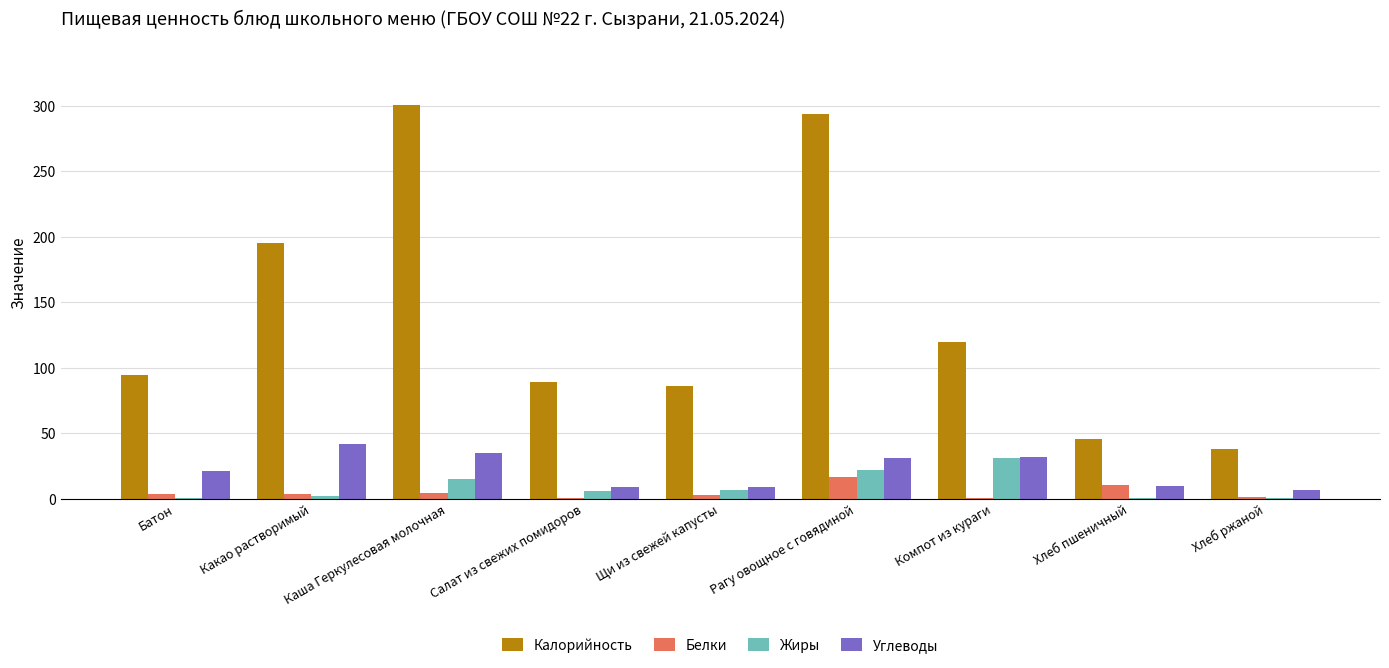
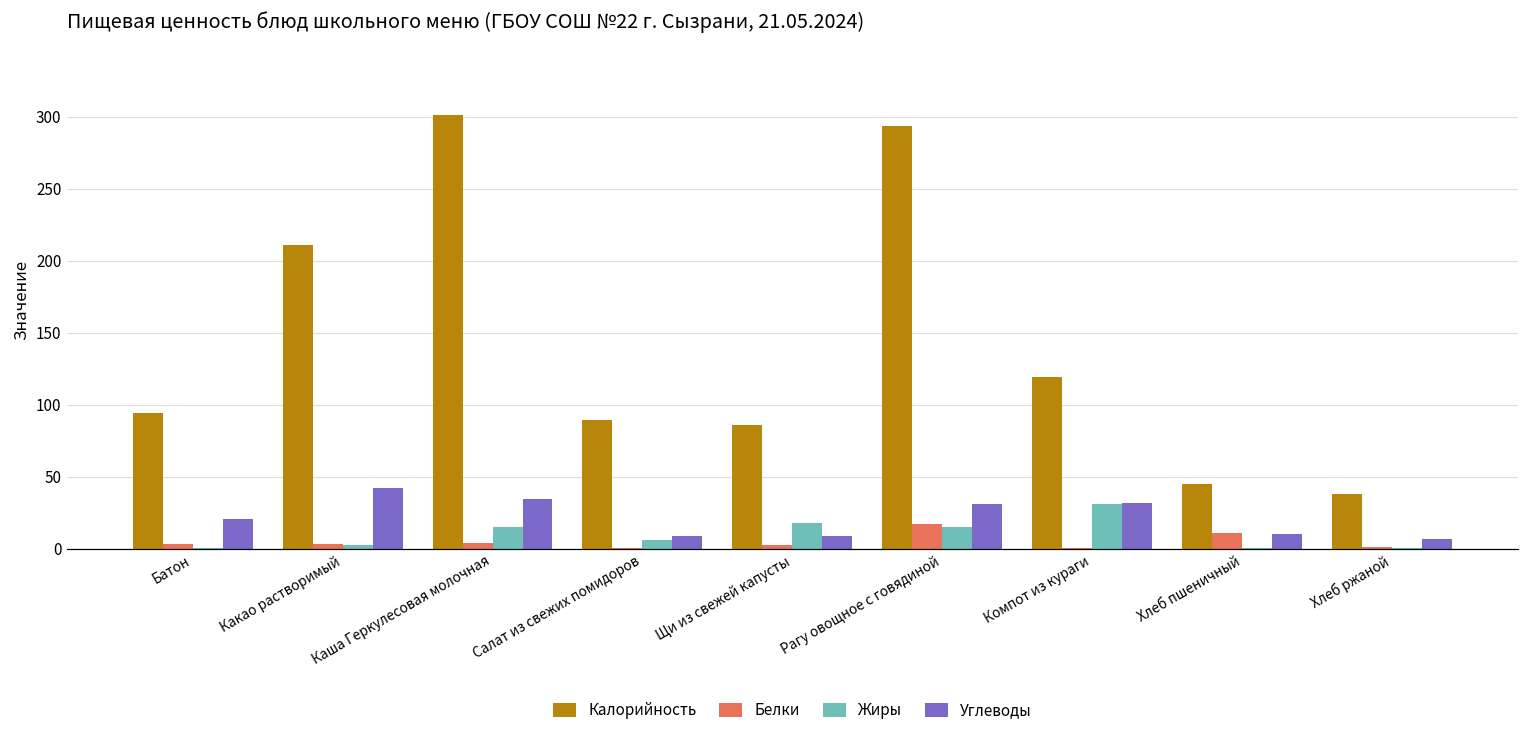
  {
    "Калорийность": {
      "Батон": 94,
-     "Какао растворимый": 195,
+     "Какао растворимый": 211,
      "Каша Геркулесовая молочная": 301,
      "Салат из свежих помидоров": 89,
      "Щи из свежей капусты": 86,
      "Рагу овощное с говядиной": 294,
      "Компот из кураги": 119,
      "Хлеб пшеничный": 45,
      "Хлеб ржаной": 38
    },
    "Белки": {
      "Батон": 3,
      "Какао растворимый": 3,
      "Каша Геркулесовая молочная": 4,
      "Щи из свежей капусты": 2,
      "Рагу овощное с говядиной": 17,
      "Хлеб пшеничный": 11
    },
    "Жиры": {
      "Какао растворимый": 2,
      "Каша Геркулесовая молочная": 15,
      "Салат из свежих помидоров": 6,
-     "Щи из свежей капусты": 6,
-     "Рагу овощное с говядиной": 22,
+     "Щи из свежей капусты": 18,
+     "Рагу овощное с говядиной": 15,
      "Компот из кураги": 31
    },
    "Углеводы": {
      "Батон": 21,
      "Какао растворимый": 42,
      "Каша Геркулесовая молочная": 35,
      "Салат из свежих помидоров": 9,
      "Щи из свежей капусты": 9,
      "Рагу овощное с говядиной": 31,
      "Компот из кураги": 31,
      "Хлеб пшеничный": 10,
      "Хлеб ржаной": 6
    }
  }
